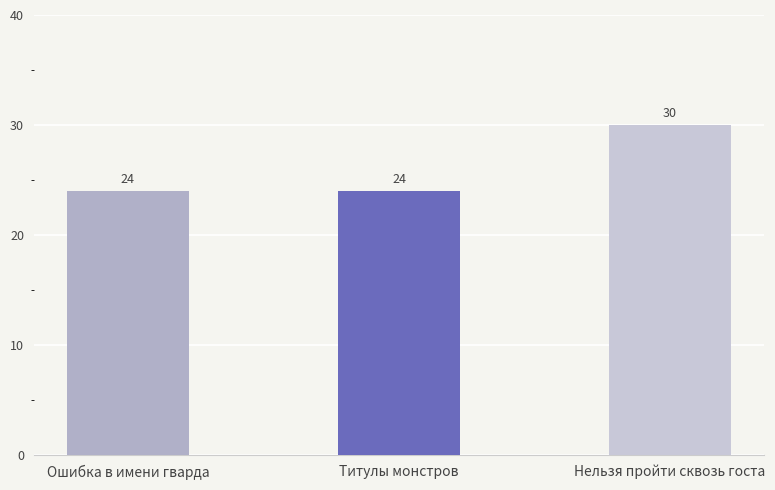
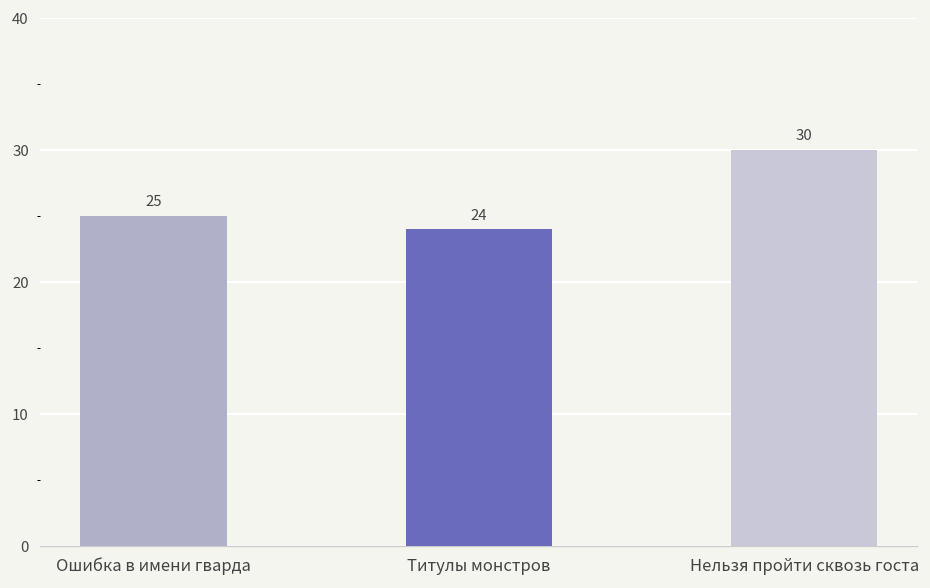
  {
-   "Ошибка в имени гварда": 24,
+   "Ошибка в имени гварда": 25,
    "Титулы монстров": 24,
    "Нельзя пройти сквозь госта": 30
  }
